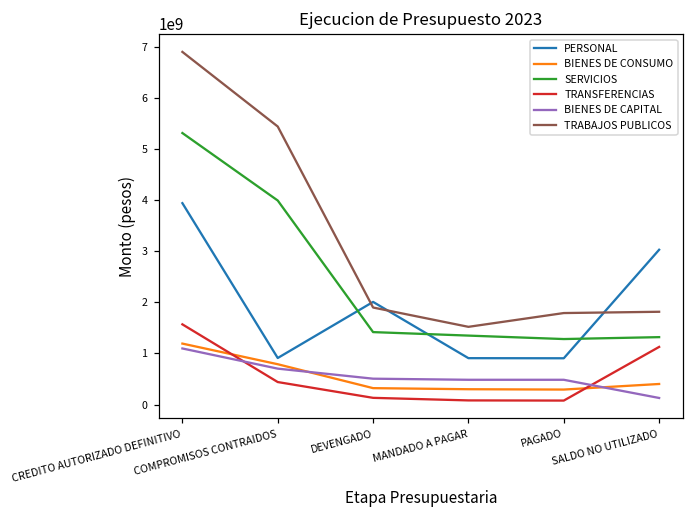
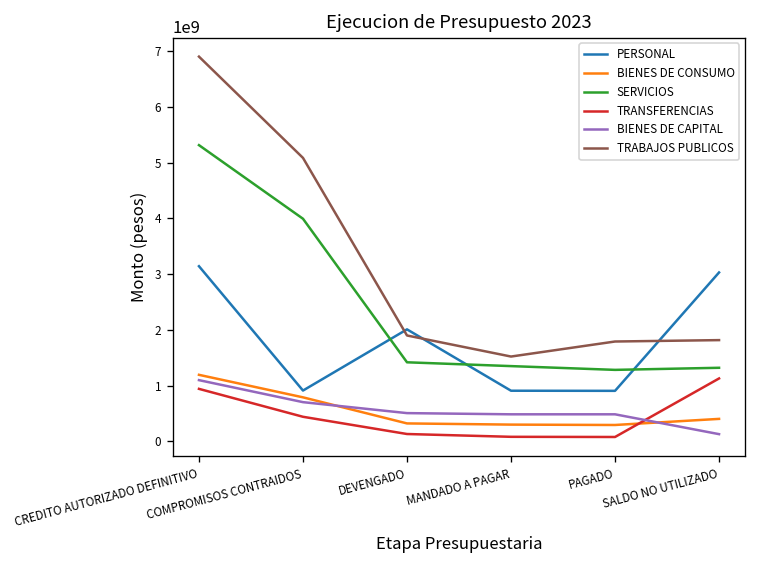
  {
    "PERSONAL": {
-     "CREDITO AUTORIZADO DEFINITIVO": 3900000000,
+     "CREDITO AUTORIZADO DEFINITIVO": 3100000000,
      "COMPROMISOS CONTRAIDOS": 900000000,
      "DEVENGADO": 2000000000,
      "MANDADO A PAGAR": 900000000,
      "PAGADO": 900000000,
      "SALDO NO UTILIZADO": 3000000000
    },
    "BIENES DE CONSUMO": {
      "CREDITO AUTORIZADO DEFINITIVO": 1200000000,
      "COMPROMISOS CONTRAIDOS": 800000000,
      "DEVENGADO": 300000000,
      "MANDADO A PAGAR": 300000000,
      "PAGADO": 300000000,
      "SALDO NO UTILIZADO": 400000000
    },
    "SERVICIOS": {
      "CREDITO AUTORIZADO DEFINITIVO": 5300000000,
      "COMPROMISOS CONTRAIDOS": 4000000000,
      "DEVENGADO": 1400000000,
      "MANDADO A PAGAR": 1400000000,
      "PAGADO": 1300000000,
      "SALDO NO UTILIZADO": 1300000000
    },
    "TRANSFERENCIAS": {
-     "CREDITO AUTORIZADO DEFINITIVO": 1600000000,
+     "CREDITO AUTORIZADO DEFINITIVO": 900000000,
      "COMPROMISOS CONTRAIDOS": 400000000,
      "DEVENGADO": 100000000,
      "MANDADO A PAGAR": 100000000,
      "PAGADO": 100000000,
      "SALDO NO UTILIZADO": 1100000000
    },
    "BIENES DE CAPITAL": {
      "CREDITO AUTORIZADO DEFINITIVO": 1100000000,
      "COMPROMISOS CONTRAIDOS": 700000000,
      "DEVENGADO": 500000000,
      "MANDADO A PAGAR": 500000000,
      "PAGADO": 500000000,
      "SALDO NO UTILIZADO": 100000000
    },
    "TRABAJOS PUBLICOS": {
      "CREDITO AUTORIZADO DEFINITIVO": 6900000000,
-     "COMPROMISOS CONTRAIDOS": 5400000000,
+     "COMPROMISOS CONTRAIDOS": 5100000000,
      "DEVENGADO": 1900000000,
      "MANDADO A PAGAR": 1500000000,
      "PAGADO": 1800000000,
      "SALDO NO UTILIZADO": 1800000000
    }
  }
